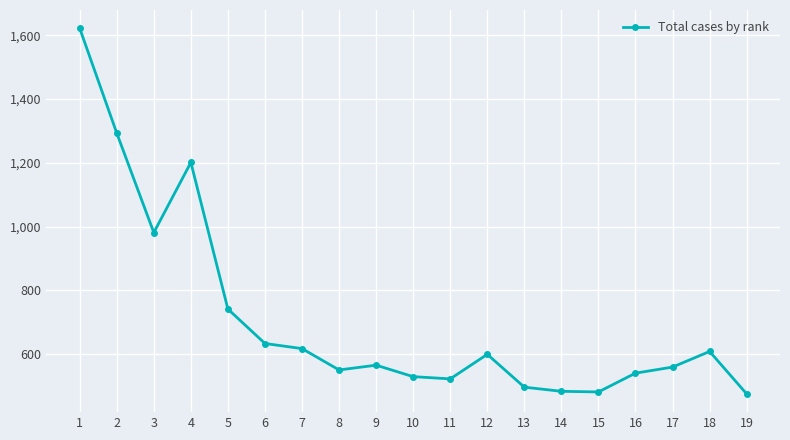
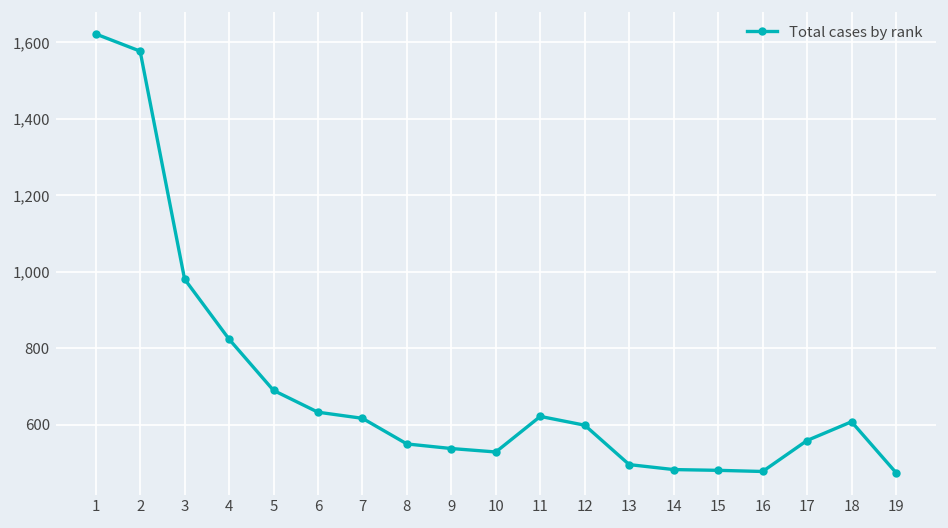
  {
    "1": "1,620",
-   "2": "1,290",
+   "2": "1,580",
    "3": "980",
-   "4": "1,200",
-   "5": "740",
+   "4": "820",
+   "5": "690",
    "6": "630",
    "7": "620",
    "8": "550",
-   "9": "570",
+   "9": "540",
    "10": "530",
-   "11": "520",
+   "11": "620",
    "12": "600",
    "13": "500",
    "14": "480",
    "15": "480",
-   "16": "540",
+   "16": "480",
    "17": "560",
    "18": "610",
    "19": "480"
  }
